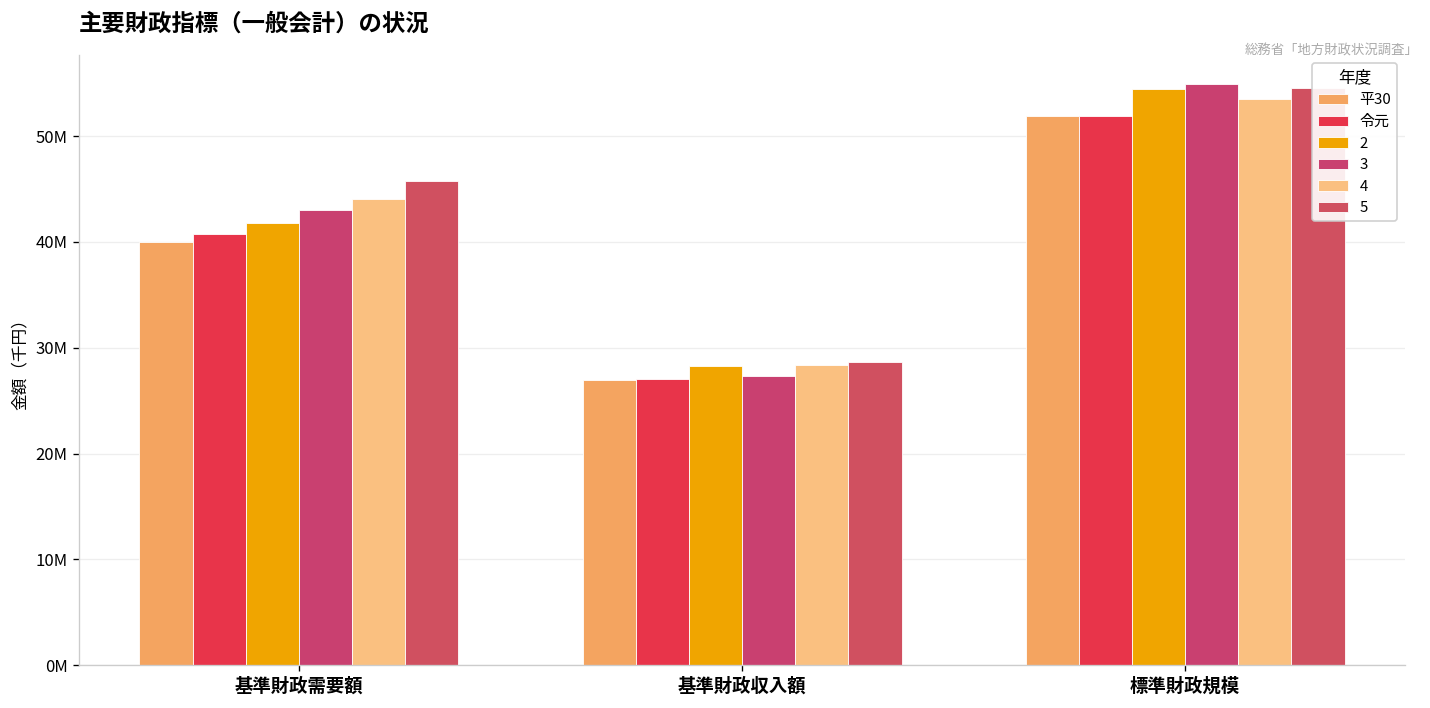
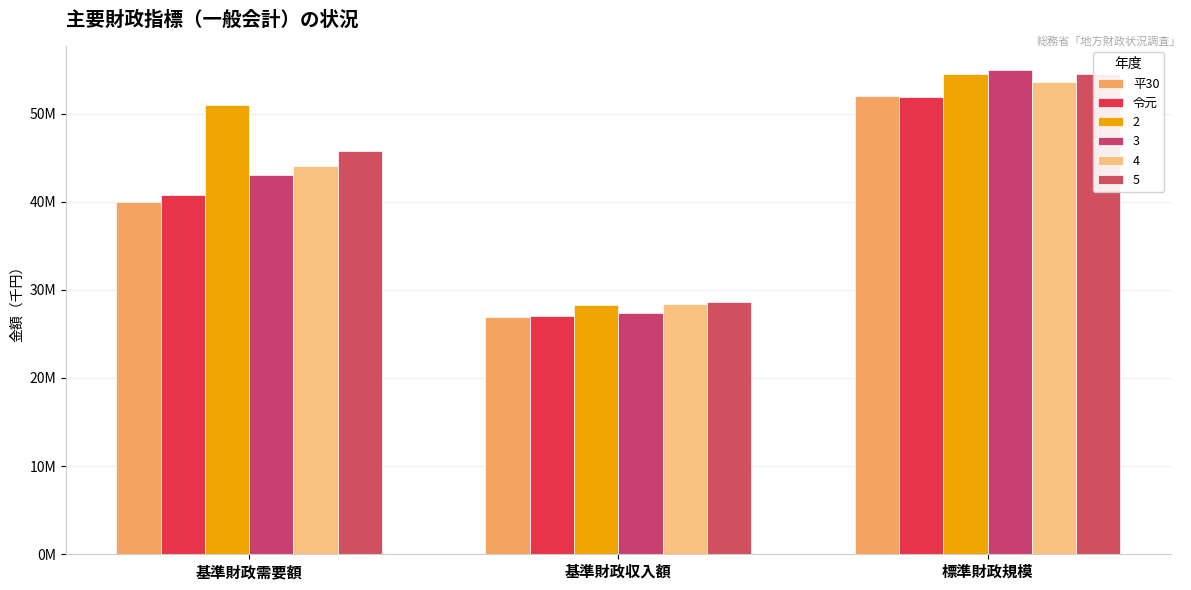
  {
    "2": {
-     "基準財政需要額": 42000000,
+     "基準財政需要額": 51000000,
      "基準財政収入額": 28000000,
      "標準財政規模": 54000000
    }
  }
